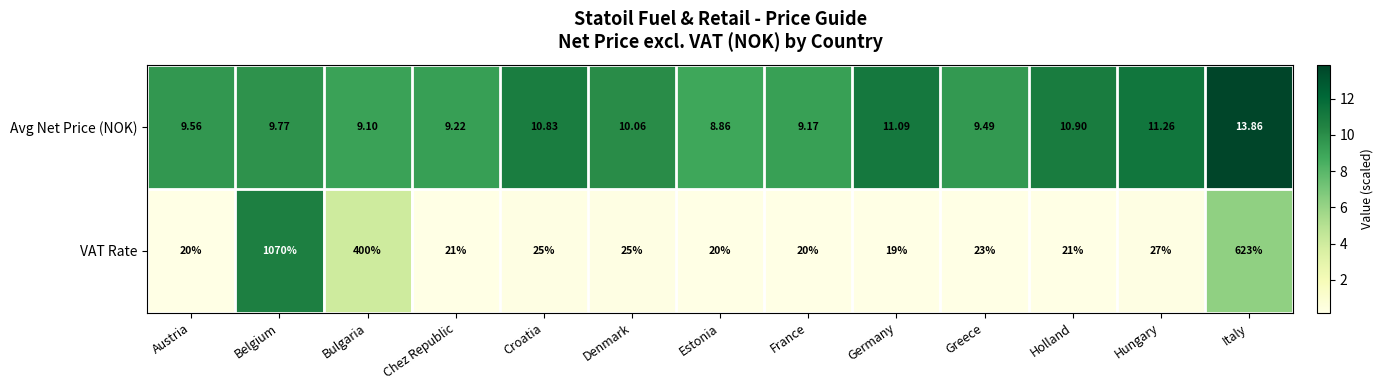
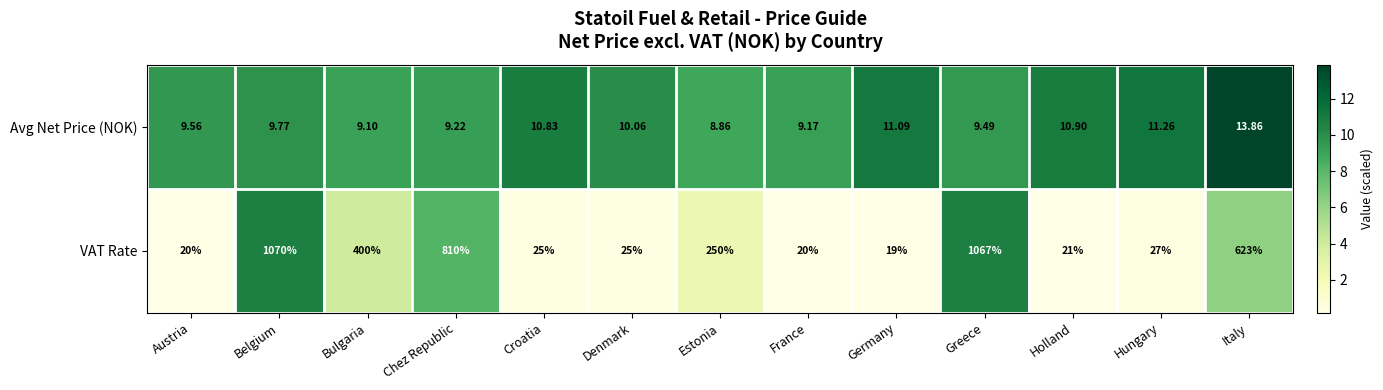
  {
    "Avg Net Price (NOK)": {
      "Austria": "9.56",
      "Belgium": "9.77",
      "Bulgaria": "9.10",
      "Chez Republic": "9.22",
      "Croatia": "10.83",
      "Denmark": "10.06",
      "Estonia": "8.86",
      "France": "9.17",
      "Germany": "11.09",
      "Greece": "9.49",
      "Holland": "10.90",
      "Hungary": "11.26",
      "Italy": "13.86"
    },
    "VAT Rate": {
      "Austria": "20%",
      "Belgium": "1070%",
      "Bulgaria": "400%",
-     "Chez Republic": "21%",
+     "Chez Republic": "810%",
      "Croatia": "25%",
      "Denmark": "25%",
-     "Estonia": "20%",
+     "Estonia": "250%",
      "France": "20%",
      "Germany": "19%",
-     "Greece": "23%",
+     "Greece": "1067%",
      "Holland": "21%",
      "Hungary": "27%",
      "Italy": "623%"
    }
  }
